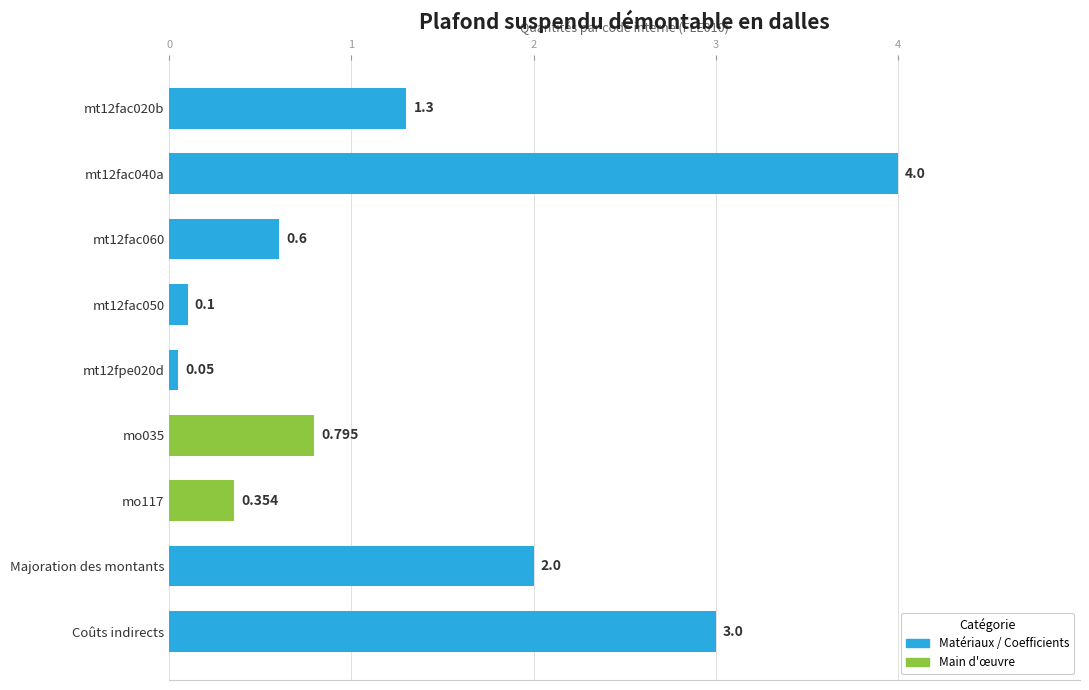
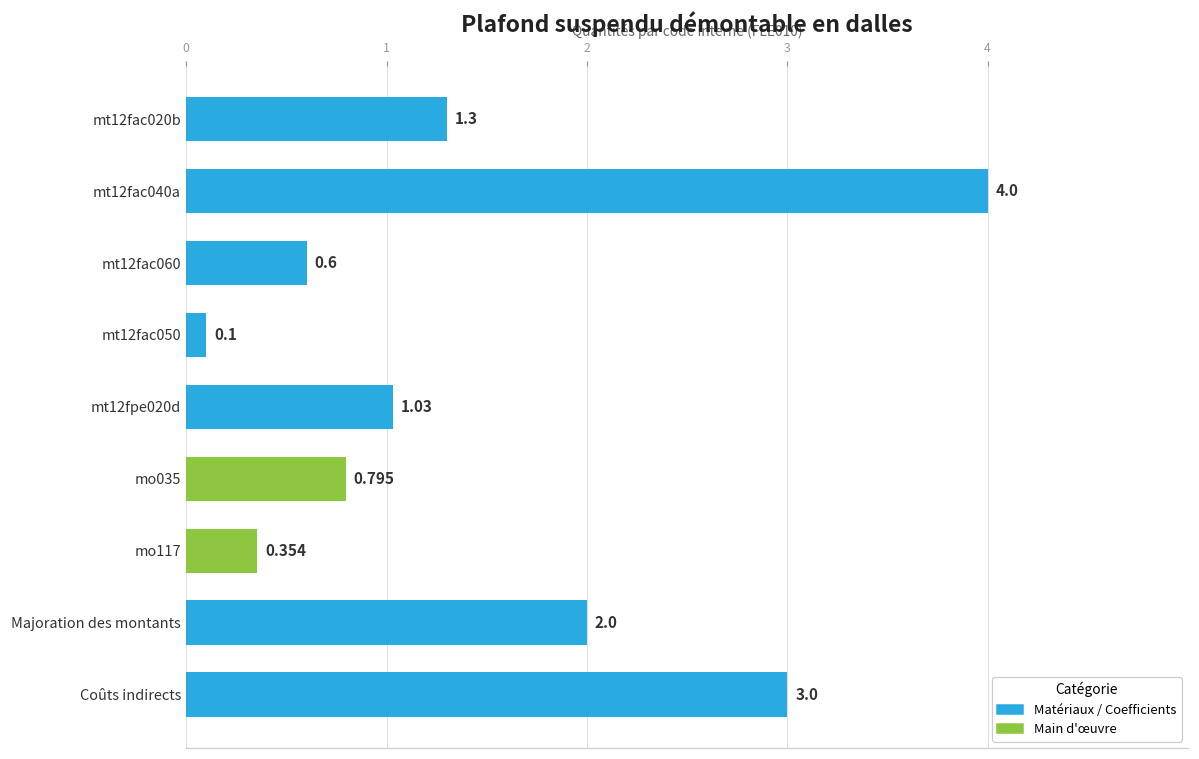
  {
    "mt12fac020b": 1.3,
    "mt12fac040a": 4.0,
    "mt12fac060": 0.6,
    "mt12fac050": 0.1,
-   "mt12fpe020d": 0.05,
+   "mt12fpe020d": 1.03,
    "mo035": 0.795,
    "mo117": 0.354,
    "Majoration des montants": 2.0,
    "Coûts indirects": 3.0
  }
